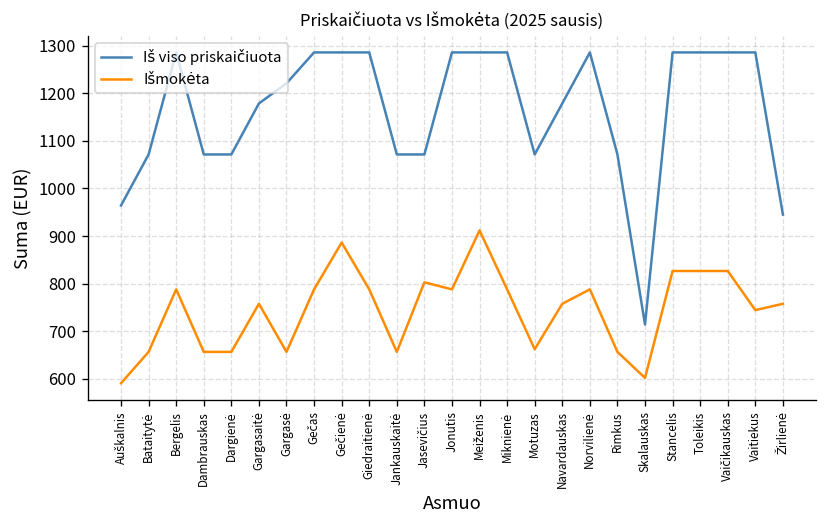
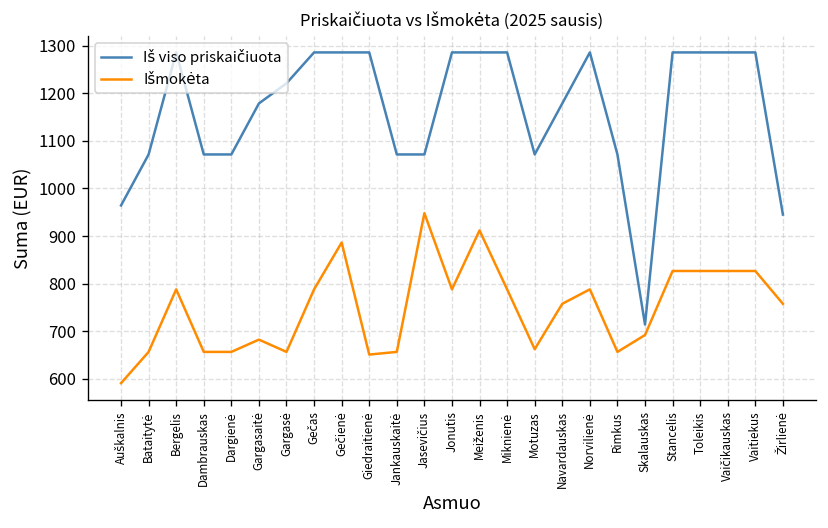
  {
    "Iš viso priskaičiuota": {
      "Auškalnis": 960,
      "Bataitytė": 1070,
      "Dambrauskas": 1070,
      "Dargienė": 1070,
      "Gargasaitė": 1180,
      "Gečas": 1290,
      "Gečienė": 1290,
      "Giedraitienė": 1290,
      "Jankauskaitė": 1070,
      "Jasevičius": 1070,
      "Jonutis": 1290,
      "Meiženis": 1290,
      "Miknienė": 1290,
      "Motuzas": 1070,
      "Navardauskas": 1180,
      "Norvilienė": 1290,
      "Rimkus": 1070,
      "Skalauskas": 710,
      "Stancelis": 1290,
      "Toleikis": 1290,
      "Vaičikauskas": 1290,
      "Vaitiekus": 1290,
      "Žirlienė": 940
    },
    "Išmokėta": {
      "Auškalnis": 590,
      "Bataitytė": 660,
      "Bergelis": 790,
      "Dambrauskas": 660,
      "Dargienė": 660,
-     "Gargasaitė": 760,
+     "Gargasaitė": 680,
      "Gargasė": 660,
      "Gečas": 790,
      "Gečienė": 890,
-     "Giedraitienė": 790,
+     "Giedraitienė": 650,
      "Jankauskaitė": 660,
-     "Jasevičius": 800,
+     "Jasevičius": 950,
      "Jonutis": 790,
      "Meiženis": 910,
      "Miknienė": 790,
      "Motuzas": 660,
      "Navardauskas": 760,
      "Norvilienė": 790,
      "Rimkus": 660,
-     "Skalauskas": 600,
+     "Skalauskas": 690,
      "Stancelis": 830,
      "Toleikis": 830,
      "Vaičikauskas": 830,
-     "Vaitiekus": 740,
+     "Vaitiekus": 830,
      "Žirlienė": 760
    }
  }
